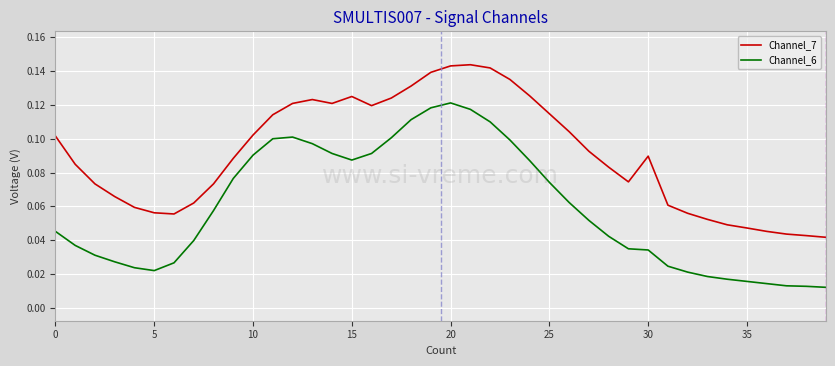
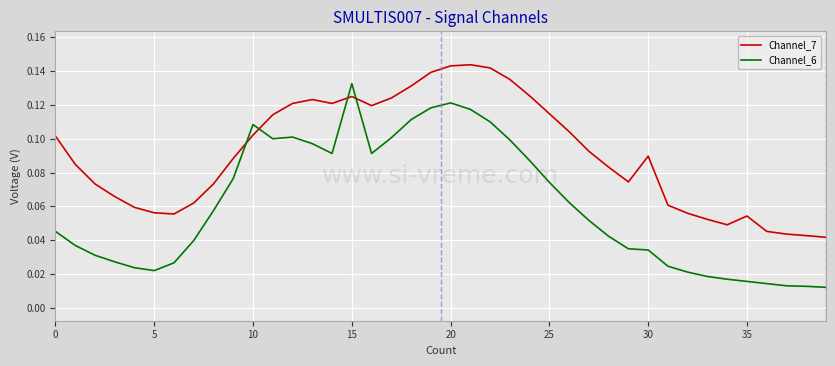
  {
    "Channel_7": {
      "0": 0.102,
      "5": 0.056,
      "10": 0.102,
      "15": 0.125,
      "20": 0.143,
      "25": 0.115,
      "30": 0.090,
-     "35": 0.047
+     "35": 0.054
    },
    "Channel_6": {
      "0": 0.045,
      "5": 0.022,
-     "10": 0.090,
-     "15": 0.087,
+     "10": 0.108,
+     "15": 0.133,
      "20": 0.121,
      "25": 0.074,
      "30": 0.034,
      "35": 0.016
    }
  }
